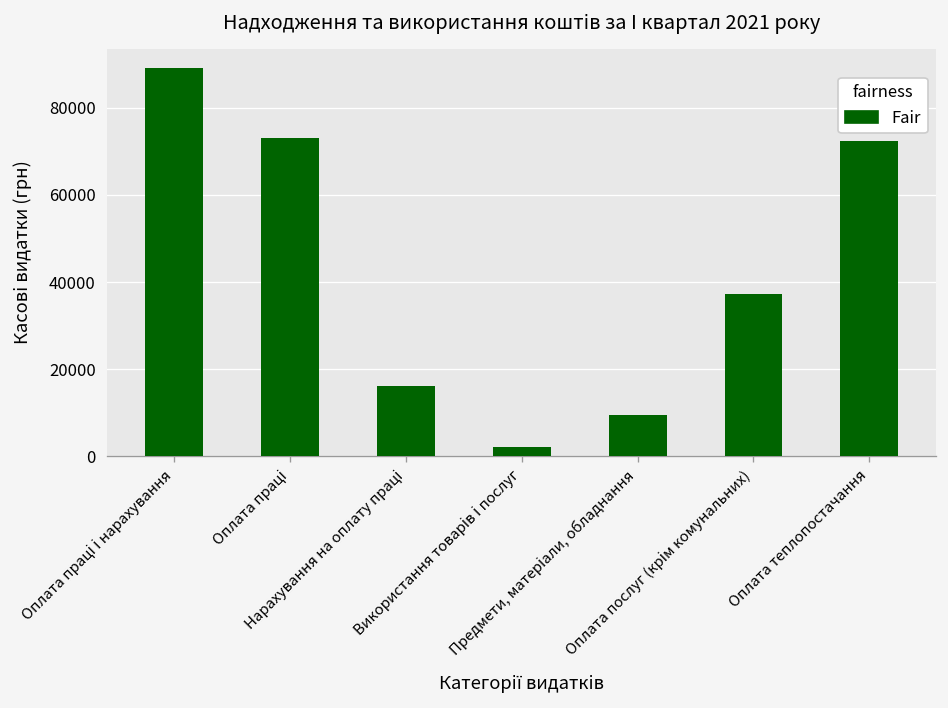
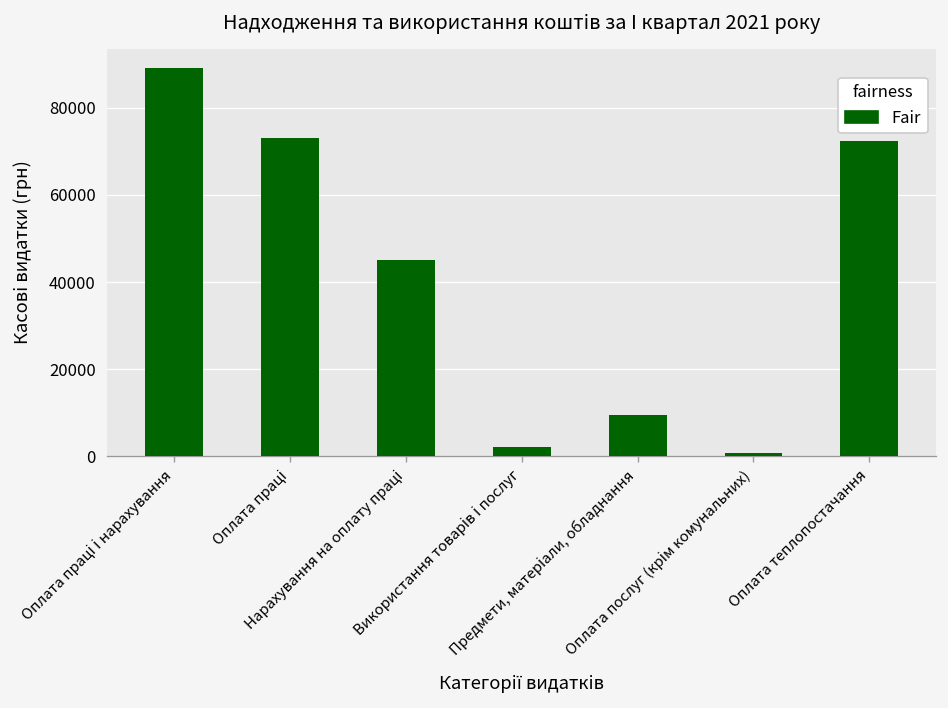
  {
    "Оплата праці і нарахування": 89000,
    "Оплата праці": 73000,
-   "Нарахування на оплату праці": 16000,
+   "Нарахування на оплату праці": 45000,
    "Використання товарів і послуг": 2000,
    "Предмети, матеріали, обладнання": 9000,
-   "Оплата послуг (крім комунальних)": 37000,
+   "Оплата послуг (крім комунальних)": 1000,
    "Оплата теплопостачання": 72000
  }
